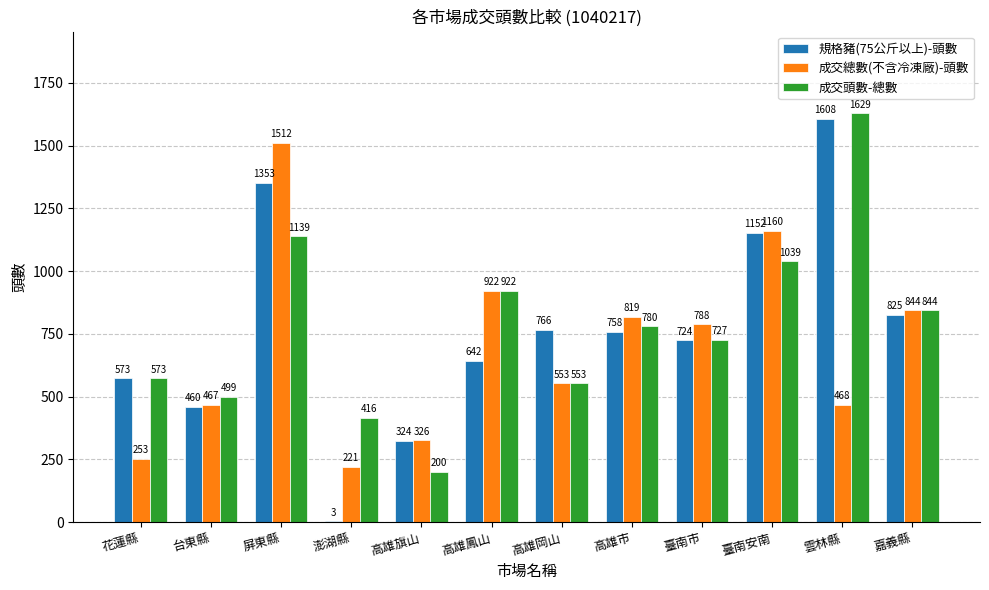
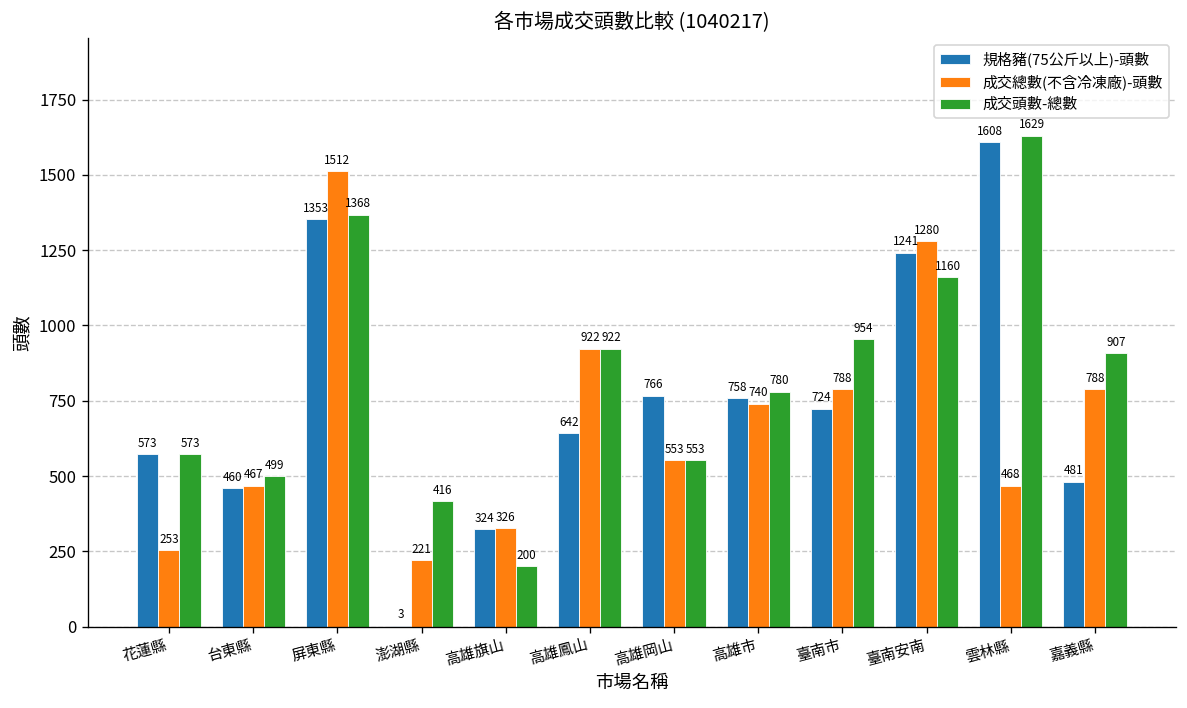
  {
    "規格豬(75公斤以上)-頭數": {
      "花蓮縣": 573,
      "台東縣": 460,
      "屏東縣": 1353,
      "澎湖縣": 3,
      "高雄旗山": 324,
      "高雄鳳山": 642,
      "高雄岡山": 766,
      "高雄市": 758,
      "臺南市": 724,
-     "臺南安南": 1152,
+     "臺南安南": 1241,
      "雲林縣": 1608,
-     "嘉義縣": 825
+     "嘉義縣": 481
    },
    "成交總數(不含冷凍廠)-頭數": {
      "花蓮縣": 253,
      "台東縣": 467,
      "屏東縣": 1512,
      "澎湖縣": 221,
      "高雄旗山": 326,
      "高雄鳳山": 922,
      "高雄岡山": 553,
-     "高雄市": 819,
+     "高雄市": 740,
      "臺南市": 788,
-     "臺南安南": 1160,
+     "臺南安南": 1280,
      "雲林縣": 468,
-     "嘉義縣": 844
+     "嘉義縣": 788
    },
    "成交頭數-總數": {
      "花蓮縣": 573,
      "台東縣": 499,
-     "屏東縣": 1139,
+     "屏東縣": 1368,
      "澎湖縣": 416,
      "高雄旗山": 200,
      "高雄鳳山": 922,
      "高雄岡山": 553,
      "高雄市": 780,
-     "臺南市": 727,
-     "臺南安南": 1039,
+     "臺南市": 954,
+     "臺南安南": 1160,
      "雲林縣": 1629,
-     "嘉義縣": 844
+     "嘉義縣": 907
    }
  }
